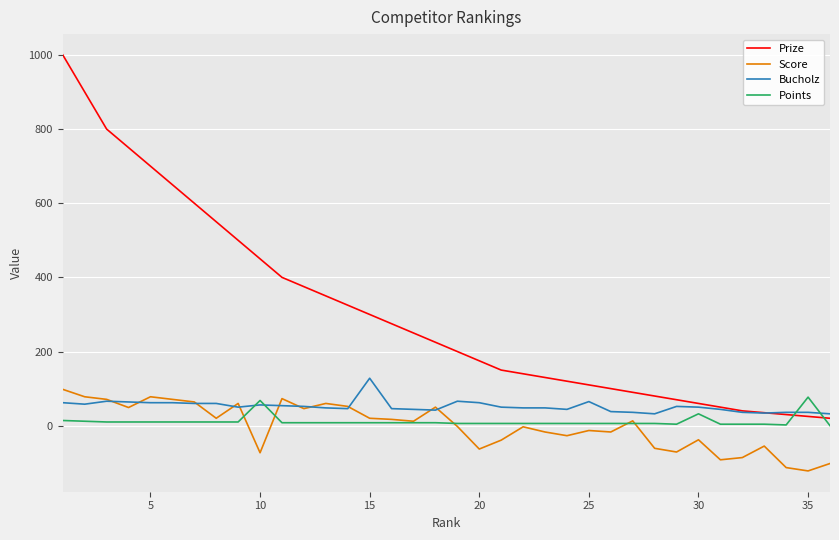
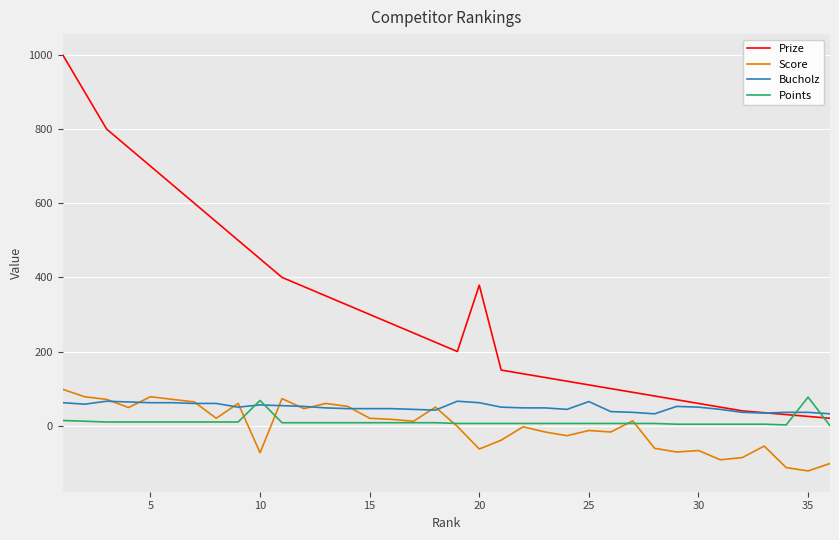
  {
    "Prize": {
      "5": 700,
      "10": 450,
      "15": 300,
-     "20": 180,
+     "20": 380,
      "25": 110,
      "30": 60,
      "35": 30
    },
    "Score": {
      "5": 80,
      "10": -70,
      "15": 20,
      "20": -60,
      "25": -10,
-     "30": -40,
+     "30": -70,
      "35": -120
    },
    "Bucholz": {
      "5": 60,
      "10": 60,
-     "15": 130,
+     "15": 50,
      "20": 60,
      "25": 70,
      "30": 50,
      "35": 40
    },
    "Points": {
      "5": 10,
      "10": 70,
      "15": 10,
      "20": 10,
      "25": 10,
-     "30": 30,
+     "30": 0,
      "35": 80
    }
  }
